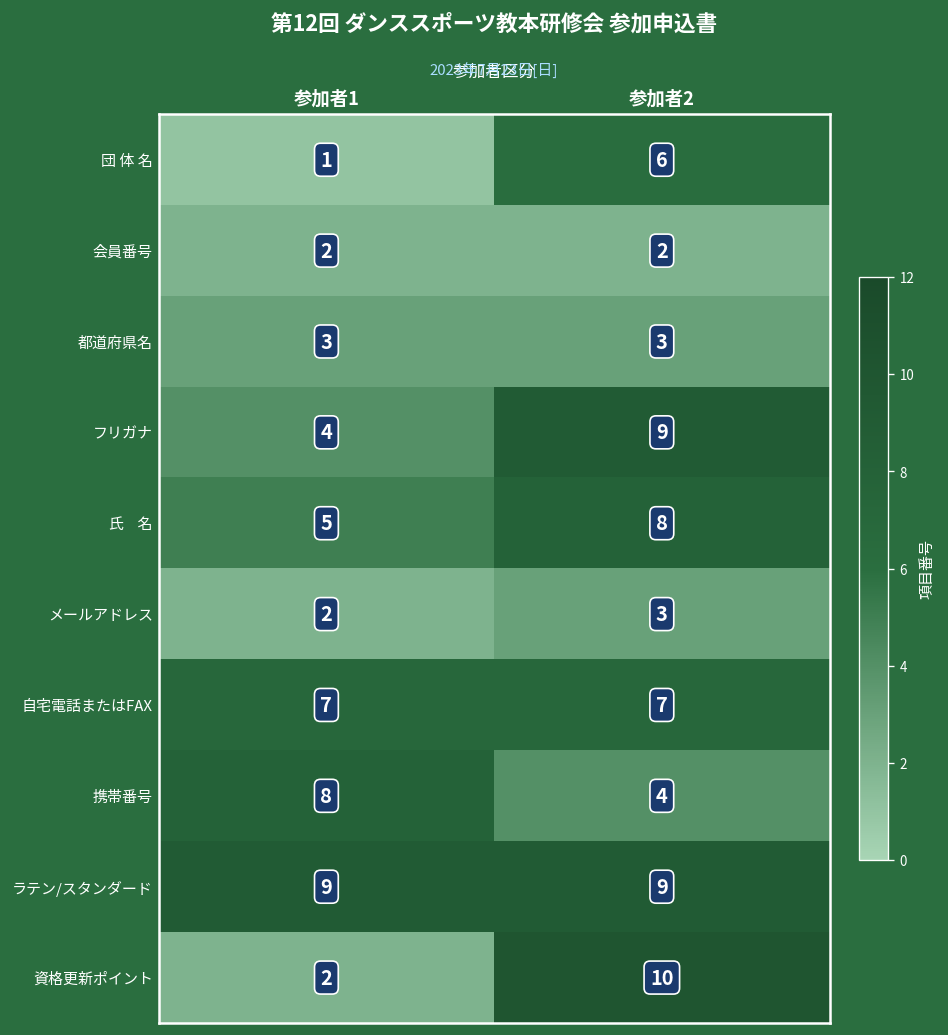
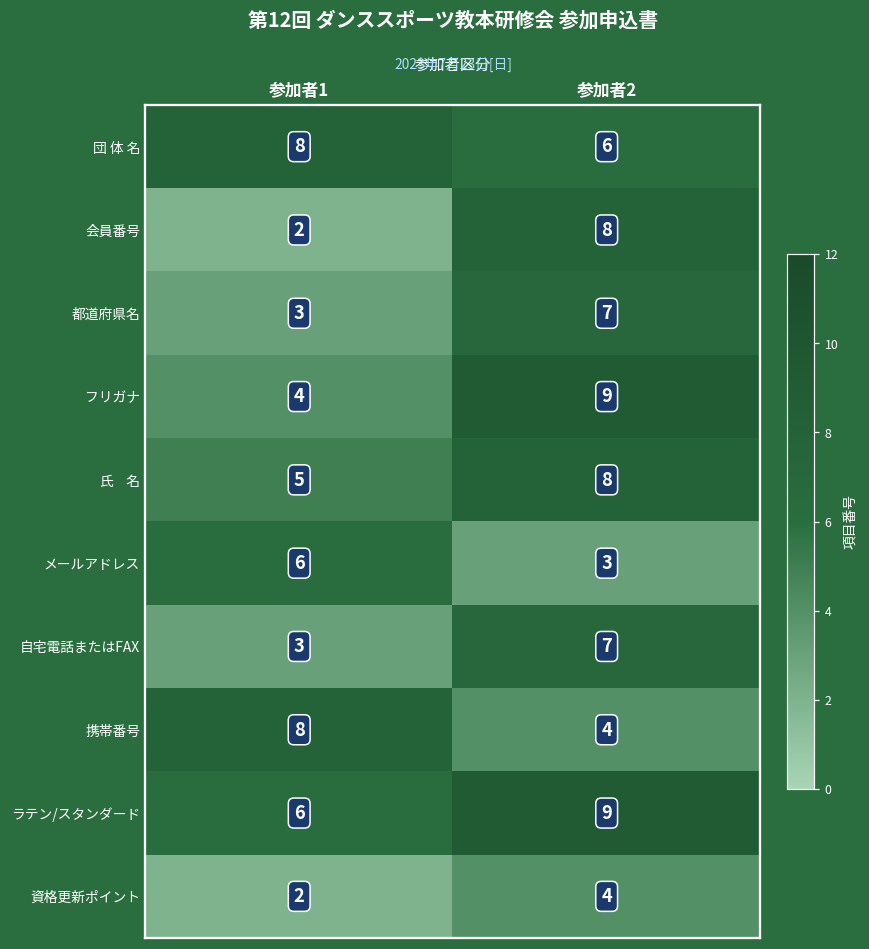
  {
    "団 体 名": {
-     "参加者1": 1
+     "参加者1": 8
    },
    "会員番号": {
-     "参加者2": 2
+     "参加者2": 8
    },
    "都道府県名": {
-     "参加者2": 3
+     "参加者2": 7
    },
    "メールアドレス": {
-     "参加者1": 2
+     "参加者1": 6
    },
    "自宅電話またはFAX": {
-     "参加者1": 7
+     "参加者1": 3
    },
    "ラテン/スタンダード": {
-     "参加者1": 9
+     "参加者1": 6
    },
    "資格更新ポイント": {
-     "参加者2": 10
+     "参加者2": 4
    }
  }
